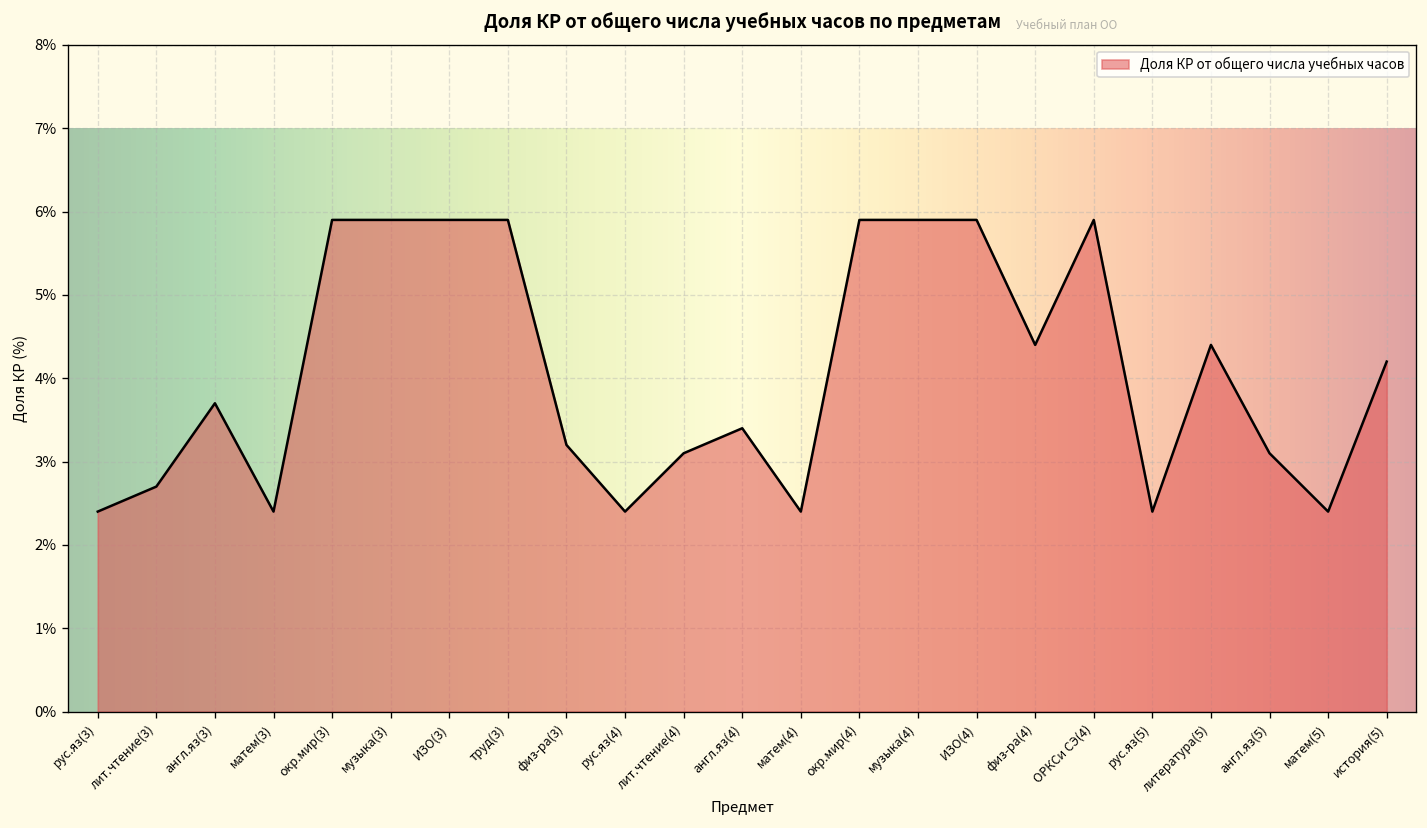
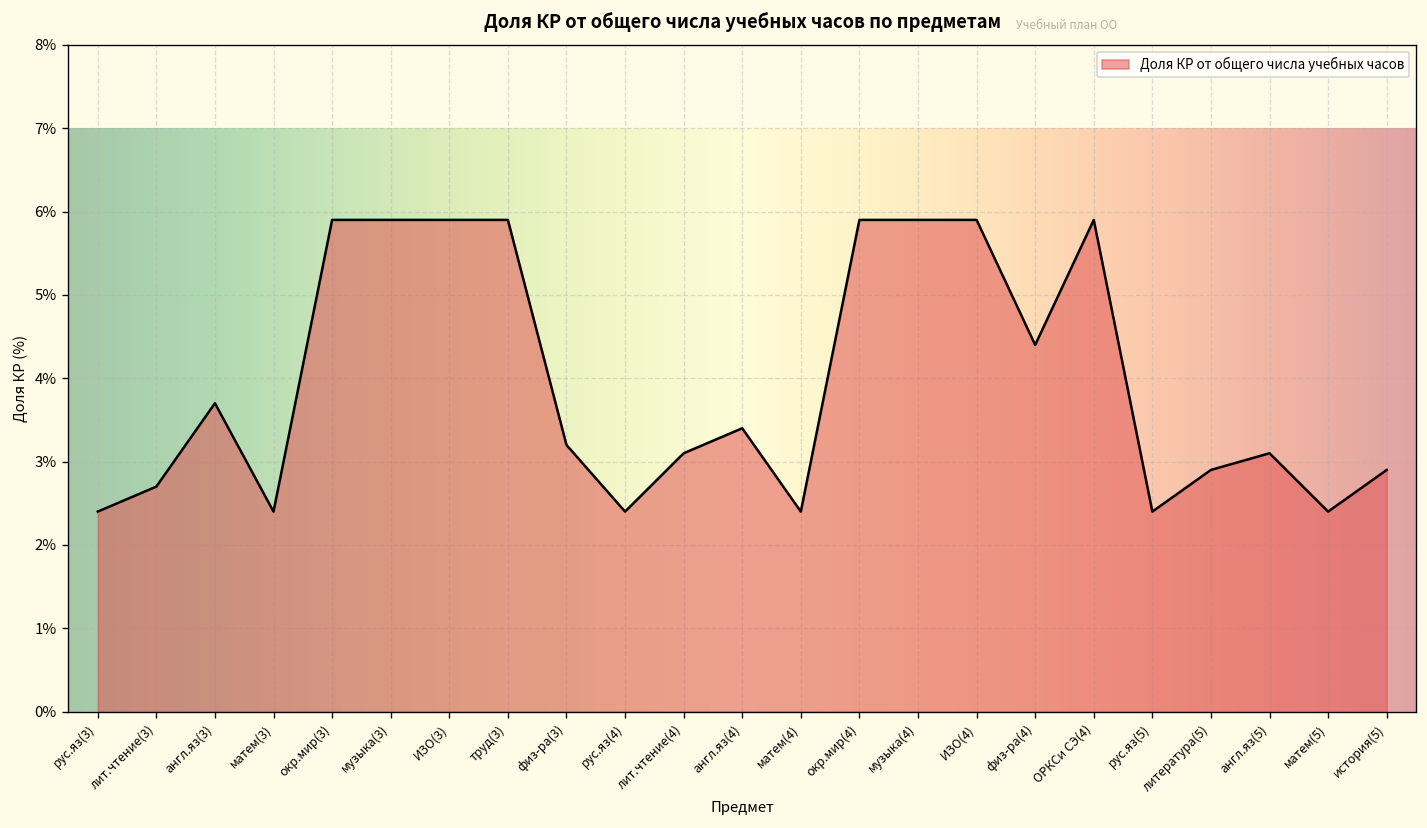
  {
    "рус.яз(3)": "2.4%",
    "лит.чтение(3)": "2.7%",
    "англ.яз(3)": "3.7%",
    "матем(3)": "2.4%",
    "окр.мир(3)": "5.9%",
    "музыка(3)": "5.9%",
    "ИЗО(3)": "5.9%",
    "труд(3)": "5.9%",
    "физ-ра(3)": "3.2%",
    "рус.яз(4)": "2.4%",
    "лит.чтение(4)": "3.1%",
    "англ.яз(4)": "3.4%",
    "матем(4)": "2.4%",
    "окр.мир(4)": "5.9%",
    "музыка(4)": "5.9%",
    "ИЗО(4)": "5.9%",
    "физ-ра(4)": "4.4%",
    "ОРКСи СЭ(4)": "5.9%",
    "рус.яз(5)": "2.4%",
-   "литература(5)": "4.4%",
+   "литература(5)": "2.9%",
    "англ.яз(5)": "3.1%",
    "матем(5)": "2.4%",
-   "история(5)": "4.2%"
+   "история(5)": "2.9%"
  }
